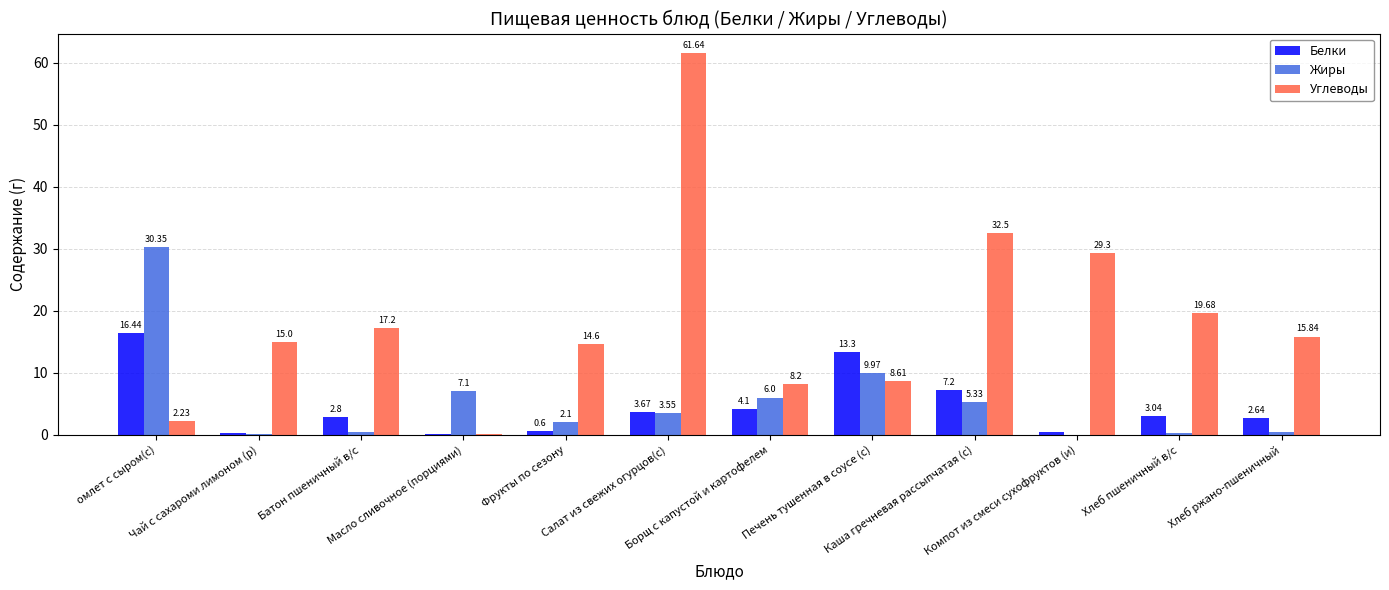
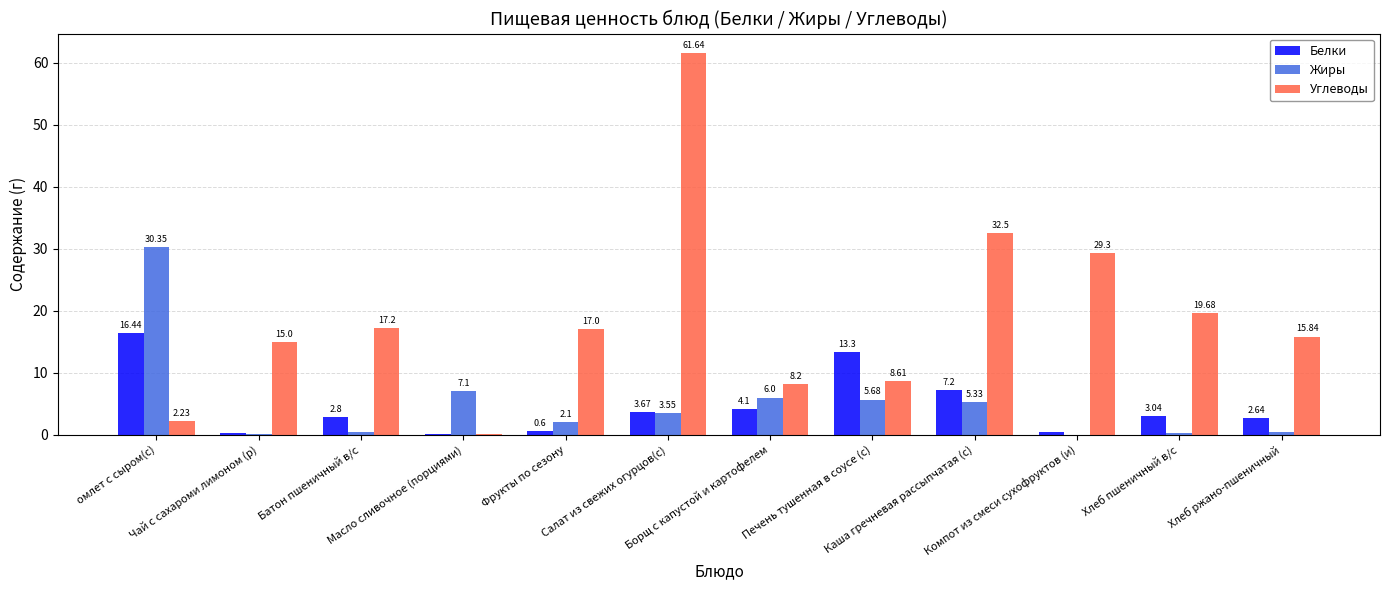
  {
    "Белки": {
      "омлет с сыром(с)": 16.44,
      "Батон пшеничный в/с": 2.8,
      "Фрукты по сезону": 0.6,
      "Салат из свежих огурцов(с)": 3.67,
      "Борщ с капустой и картофелем": 4.1,
      "Печень тушенная в соусе (с)": 13.3,
      "Каша гречневая рассыпчатая (с)": 7.2,
      "Хлеб пшеничный в/с": 3.04,
      "Хлеб ржано-пшеничный": 2.64
    },
    "Жиры": {
      "омлет с сыром(с)": 30.35,
      "Масло сливочное (порциями)": 7.1,
      "Фрукты по сезону": 2.1,
      "Салат из свежих огурцов(с)": 3.55,
      "Борщ с капустой и картофелем": 6.0,
-     "Печень тушенная в соусе (с)": 9.97,
+     "Печень тушенная в соусе (с)": 5.68,
      "Каша гречневая рассыпчатая (с)": 5.33
    },
    "Углеводы": {
      "омлет с сыром(с)": 2.23,
      "Чай с сахароми лимоном (р)": 15.0,
      "Батон пшеничный в/с": 17.2,
-     "Фрукты по сезону": 14.6,
+     "Фрукты по сезону": 17.0,
      "Салат из свежих огурцов(с)": 61.64,
      "Борщ с капустой и картофелем": 8.2,
      "Печень тушенная в соусе (с)": 8.61,
      "Каша гречневая рассыпчатая (с)": 32.5,
      "Компот из смеси сухофруктов (и)": 29.3,
      "Хлеб пшеничный в/с": 19.68,
      "Хлеб ржано-пшеничный": 15.84
    }
  }
